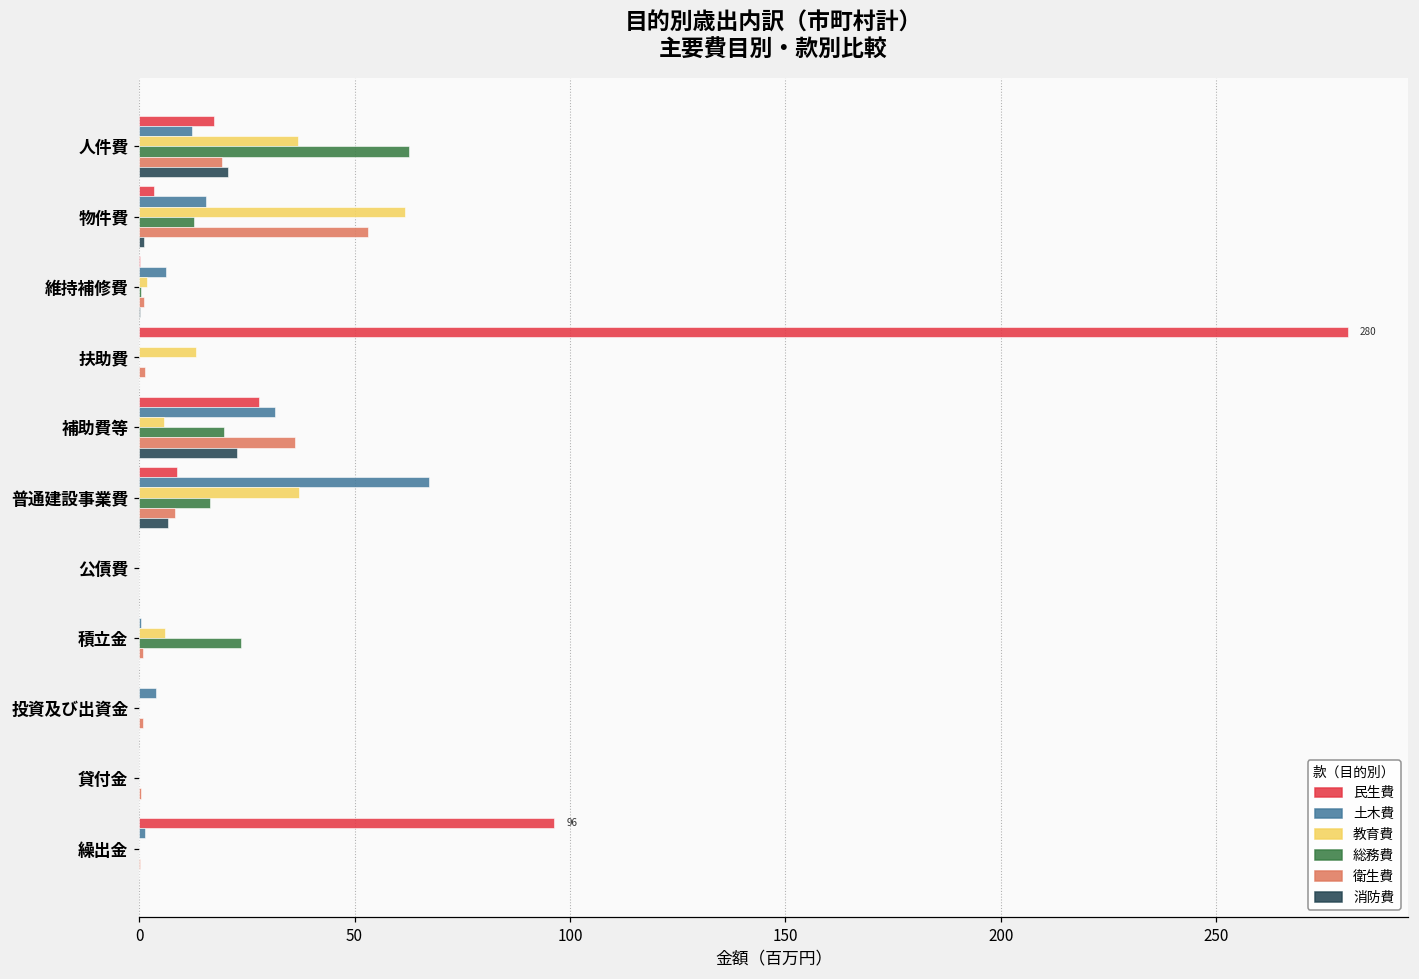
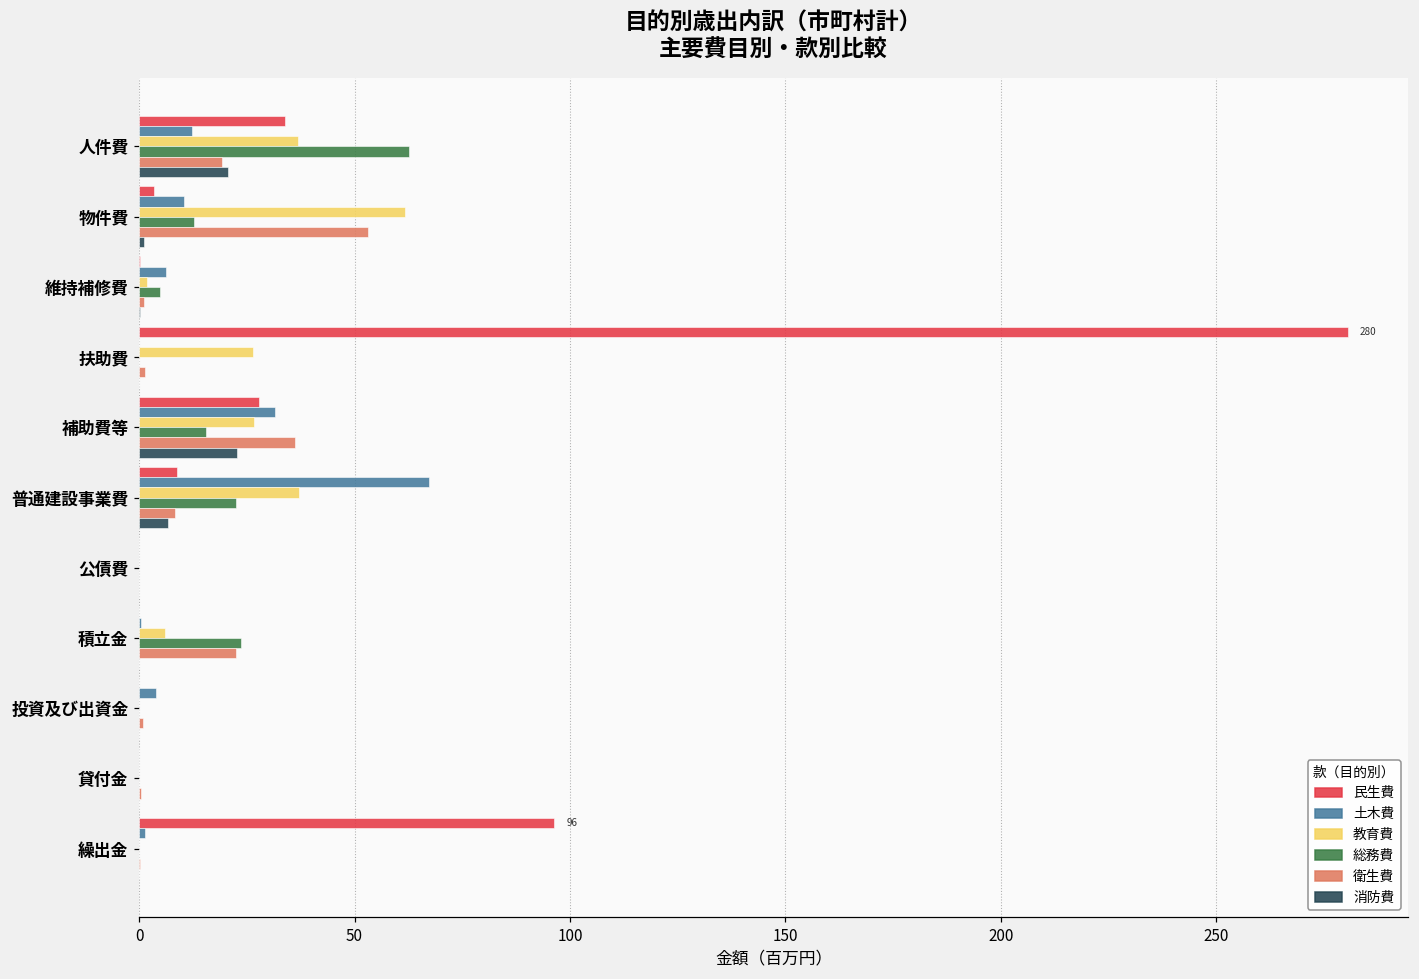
  {
    "民生費": {
-     "人件費": 17,
+     "人件費": 34,
      "物件費": 4,
      "補助費等": 28,
      "普通建設事業費": 9,
      "公債費": 0,
      "投資及び出資金": 0
    },
    "土木費": {
      "人件費": 12,
-     "物件費": 15,
+     "物件費": 10,
      "維持補修費": 6,
      "扶助費": 0,
      "補助費等": 32,
      "普通建設事業費": 67,
      "公債費": 0,
      "投資及び出資金": 4,
      "貸付金": 0,
      "繰出金": 1
    },
    "教育費": {
      "人件費": 37,
      "物件費": 62,
      "維持補修費": 2,
-     "扶助費": 13,
-     "補助費等": 6,
+     "扶助費": 27,
+     "補助費等": 27,
      "普通建設事業費": 37,
      "公債費": 0,
      "積立金": 6,
      "投資及び出資金": 0
    },
    "総務費": {
      "人件費": 63,
      "物件費": 13,
-     "維持補修費": 1,
+     "維持補修費": 5,
      "扶助費": 0,
-     "補助費等": 20,
-     "普通建設事業費": 16,
+     "補助費等": 15,
+     "普通建設事業費": 23,
      "公債費": 0,
      "積立金": 24,
      "投資及び出資金": 0
    },
    "衛生費": {
      "人件費": 19,
      "物件費": 53,
      "維持補修費": 1,
      "扶助費": 1,
      "補助費等": 36,
      "普通建設事業費": 8,
      "公債費": 0,
-     "積立金": 1,
+     "積立金": 22,
      "投資及び出資金": 1
    },
    "消防費": {
      "人件費": 21,
      "物件費": 1,
      "補助費等": 23,
      "普通建設事業費": 7,
      "公債費": 0,
      "投資及び出資金": 0,
      "貸付金": 0,
      "繰出金": 0
    }
  }
